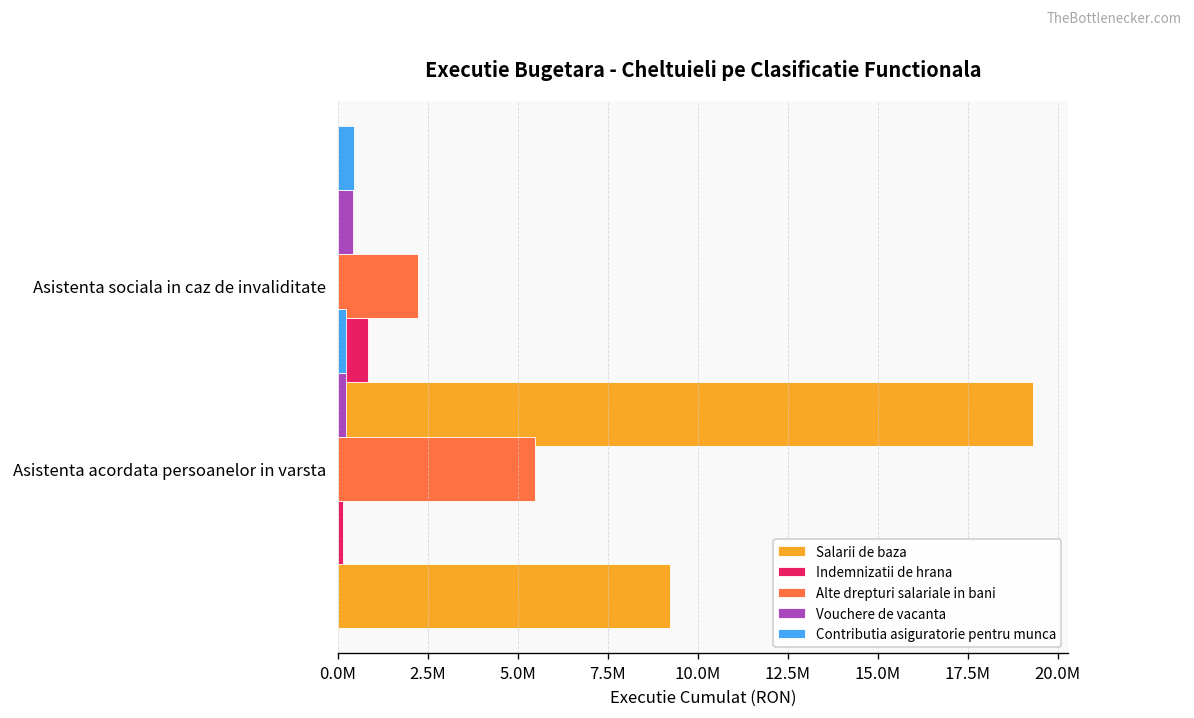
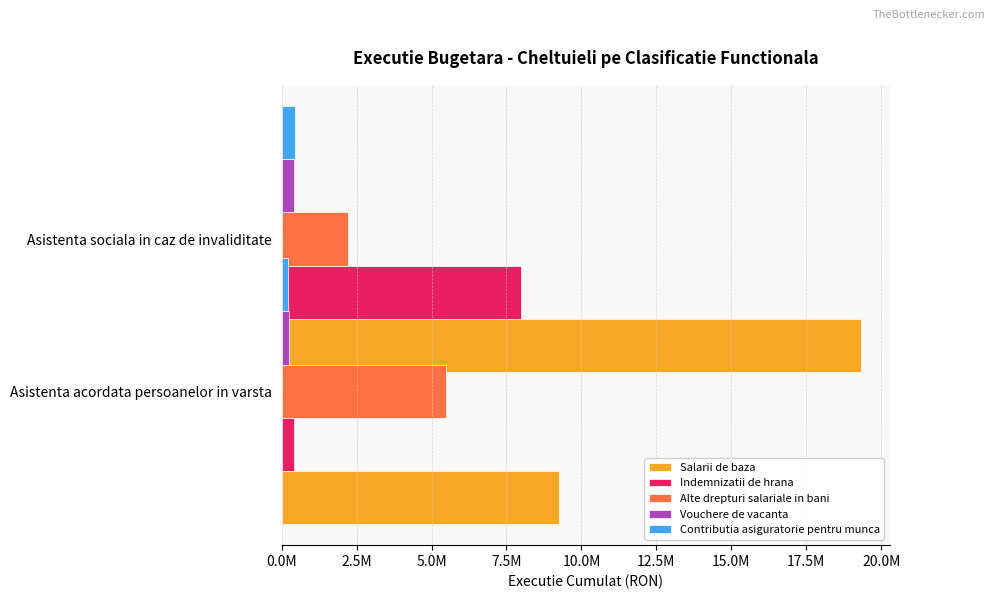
  {
    "Indemnizatii de hrana": {
-     "Asistenta sociala in caz de invaliditate": 800000,
-     "Asistenta acordata persoanelor in varsta": 100000
+     "Asistenta sociala in caz de invaliditate": 8000000,
+     "Asistenta acordata persoanelor in varsta": 400000
    },
    "Alte drepturi salariale in bani": {
      "Asistenta sociala in caz de invaliditate": 2200000,
      "Asistenta acordata persoanelor in varsta": 5500000
    },
    "Vouchere de vacanta": {
      "Asistenta sociala in caz de invaliditate": 400000
    }
  }
